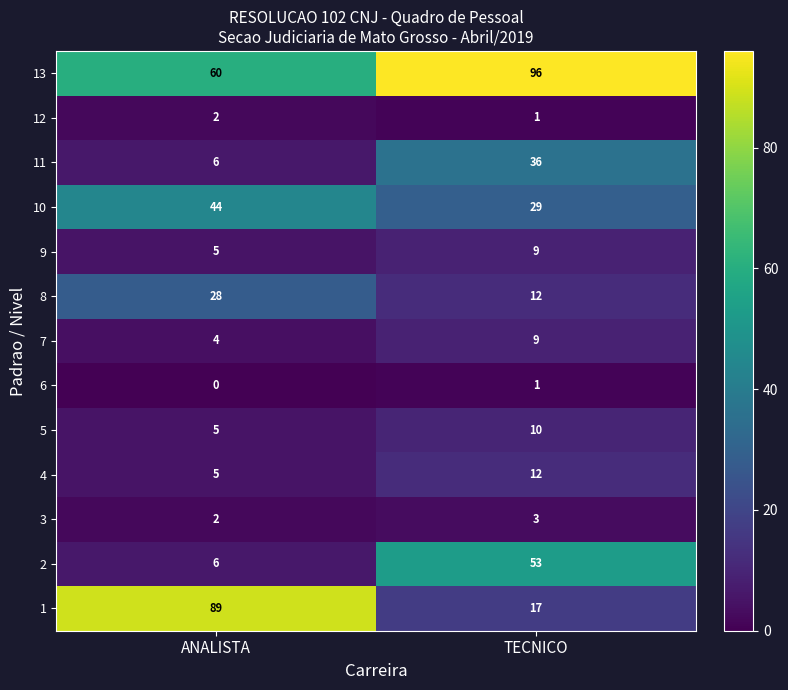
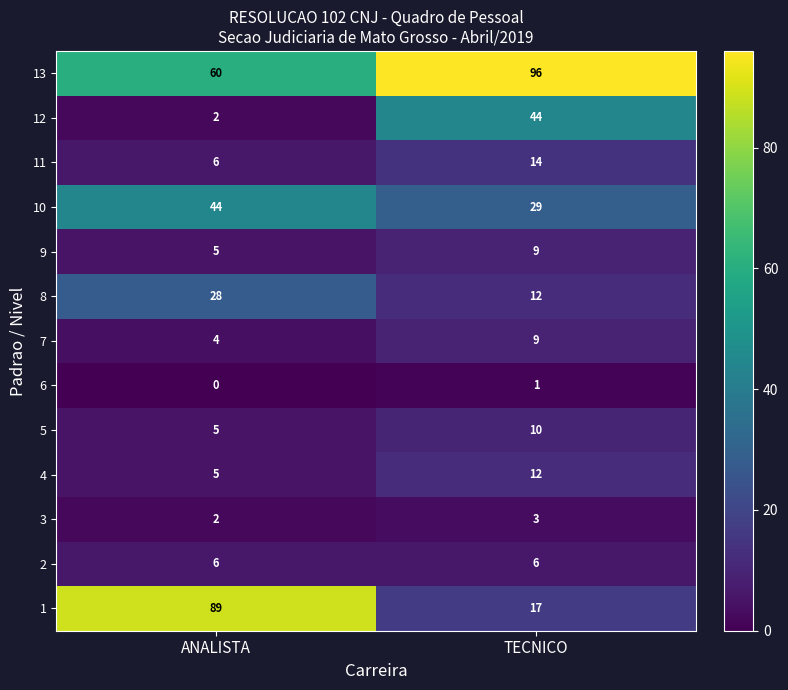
  {
    "13": {
      "ANALISTA": 60,
      "TECNICO": 96
    },
    "12": {
      "ANALISTA": 2,
-     "TECNICO": 1
+     "TECNICO": 44
    },
    "11": {
      "ANALISTA": 6,
-     "TECNICO": 36
+     "TECNICO": 14
    },
    "10": {
      "ANALISTA": 44,
      "TECNICO": 29
    },
    "9": {
      "ANALISTA": 5,
      "TECNICO": 9
    },
    "8": {
      "ANALISTA": 28,
      "TECNICO": 12
    },
    "7": {
      "ANALISTA": 4,
      "TECNICO": 9
    },
    "6": {
      "ANALISTA": 0,
      "TECNICO": 1
    },
    "5": {
      "ANALISTA": 5,
      "TECNICO": 10
    },
    "4": {
      "ANALISTA": 5,
      "TECNICO": 12
    },
    "3": {
      "ANALISTA": 2,
      "TECNICO": 3
    },
    "2": {
      "ANALISTA": 6,
-     "TECNICO": 53
+     "TECNICO": 6
    },
    "1": {
      "ANALISTA": 89,
      "TECNICO": 17
    }
  }
